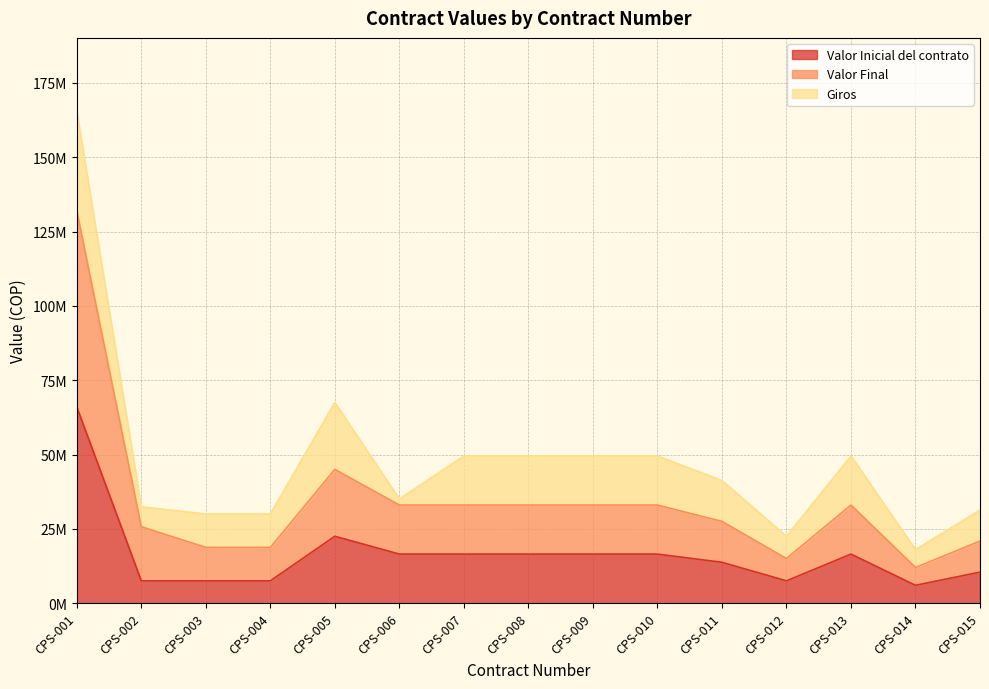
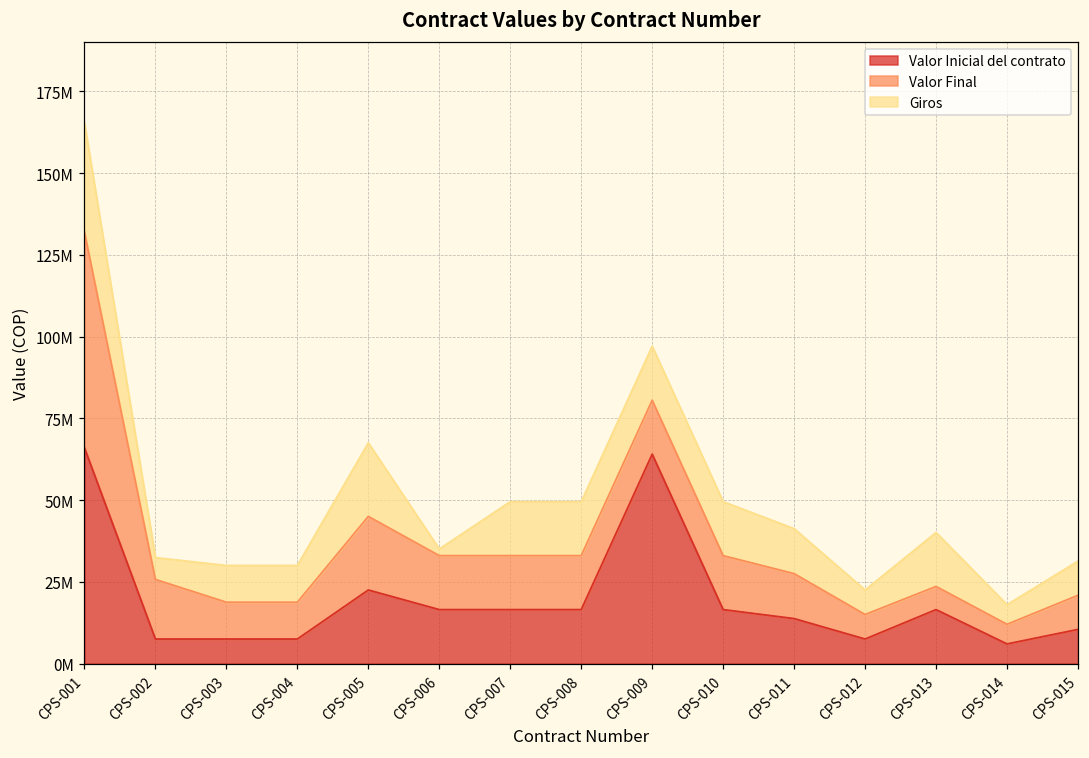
  {
    "Valor Inicial del contrato": {
      "CPS-001": 66000000,
      "CPS-002": 8000000,
      "CPS-003": 8000000,
      "CPS-004": 8000000,
      "CPS-005": 23000000,
      "CPS-006": 17000000,
      "CPS-007": 17000000,
      "CPS-008": 17000000,
-     "CPS-009": 17000000,
+     "CPS-009": 64000000,
      "CPS-010": 17000000,
      "CPS-011": 14000000,
      "CPS-012": 8000000,
      "CPS-013": 17000000,
      "CPS-014": 6000000,
      "CPS-015": 10000000
    },
    "Valor Final": {
      "CPS-001": 66000000,
      "CPS-002": 18000000,
      "CPS-003": 11000000,
      "CPS-004": 11000000,
      "CPS-005": 23000000,
      "CPS-006": 17000000,
      "CPS-007": 17000000,
      "CPS-008": 17000000,
      "CPS-009": 17000000,
      "CPS-010": 17000000,
      "CPS-011": 14000000,
      "CPS-012": 8000000,
-     "CPS-013": 17000000,
+     "CPS-013": 7000000,
      "CPS-014": 6000000,
      "CPS-015": 10000000
    },
    "Giros": {
      "CPS-001": 33000000,
      "CPS-002": 7000000,
      "CPS-003": 11000000,
      "CPS-004": 11000000,
      "CPS-005": 23000000,
      "CPS-006": 2000000,
      "CPS-007": 17000000,
      "CPS-008": 17000000,
      "CPS-009": 17000000,
      "CPS-010": 17000000,
      "CPS-011": 14000000,
      "CPS-012": 8000000,
      "CPS-013": 17000000,
      "CPS-014": 6000000,
      "CPS-015": 10000000
    }
  }
